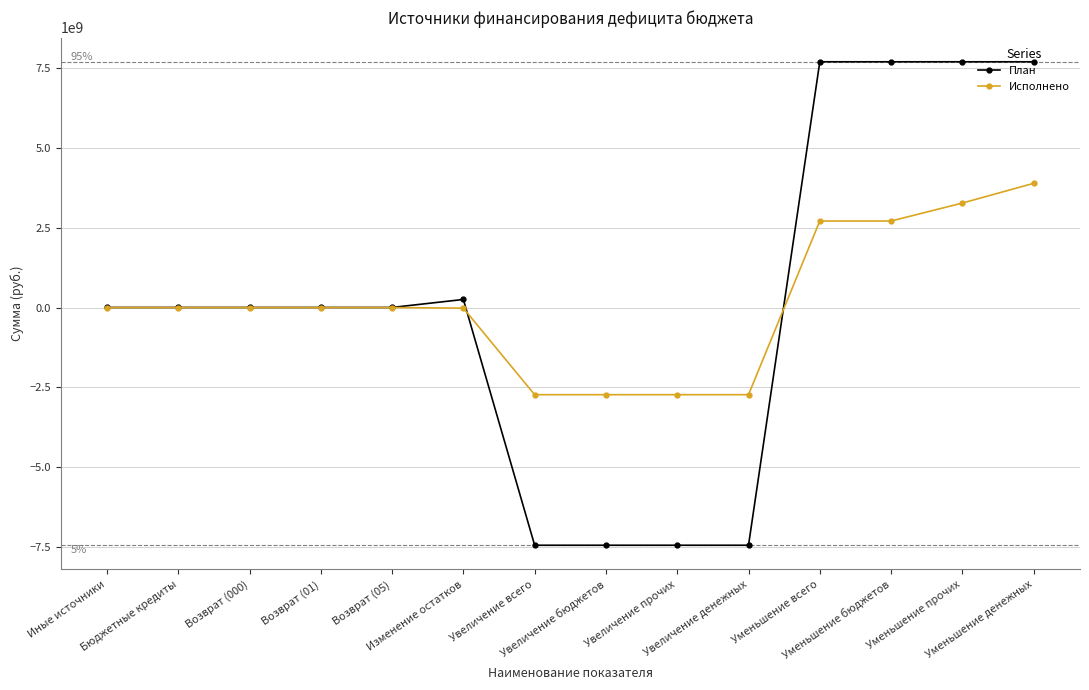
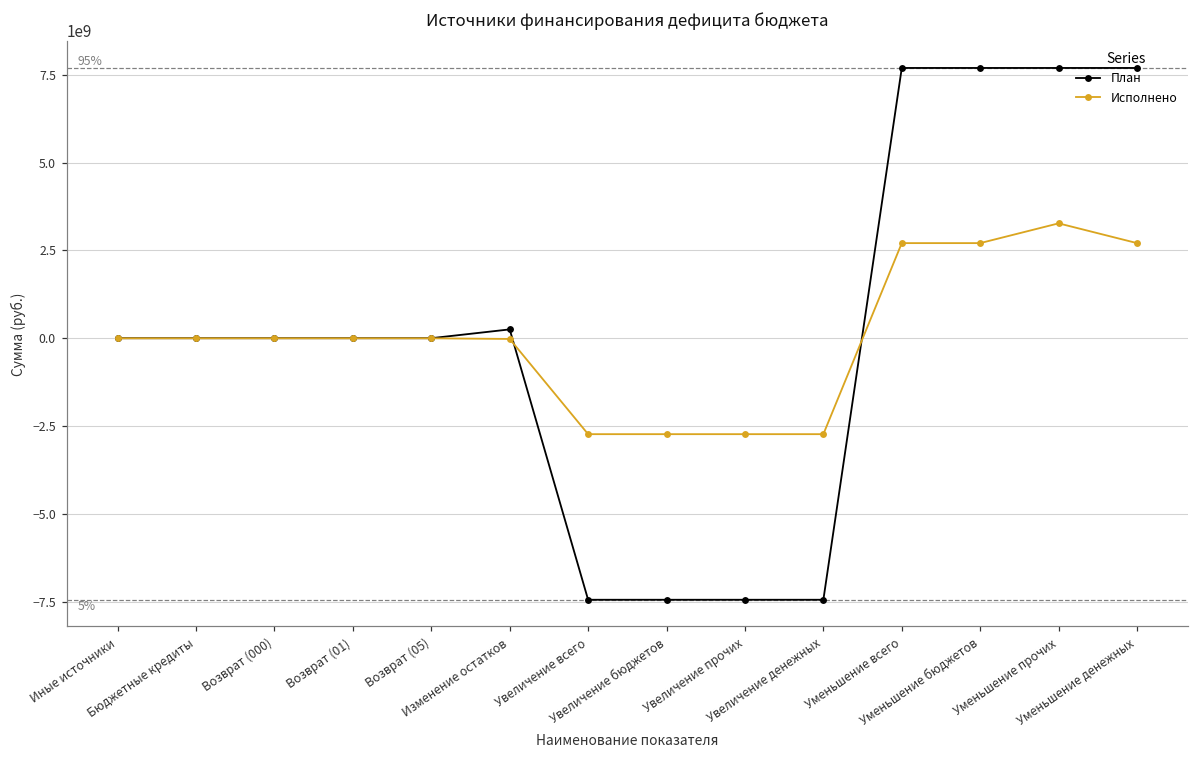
  {
    "План": {
      "Изменение остатков": 300000000,
      "Увеличение всего": -7400000000,
      "Увеличение бюджетов": -7400000000,
      "Увеличение прочих": -7400000000,
      "Увеличение денежных": -7400000000,
      "Уменьшение всего": 7700000000,
      "Уменьшение бюджетов": 7700000000,
      "Уменьшение прочих": 7700000000,
      "Уменьшение денежных": 7700000000
    },
    "Исполнено": {
      "Изменение остатков": 0,
      "Увеличение всего": -2700000000,
      "Увеличение бюджетов": -2700000000,
      "Увеличение прочих": -2700000000,
      "Увеличение денежных": -2700000000,
      "Уменьшение всего": 2700000000,
      "Уменьшение бюджетов": 2700000000,
      "Уменьшение прочих": 3300000000,
-     "Уменьшение денежных": 3900000000
+     "Уменьшение денежных": 2700000000
    }
  }
